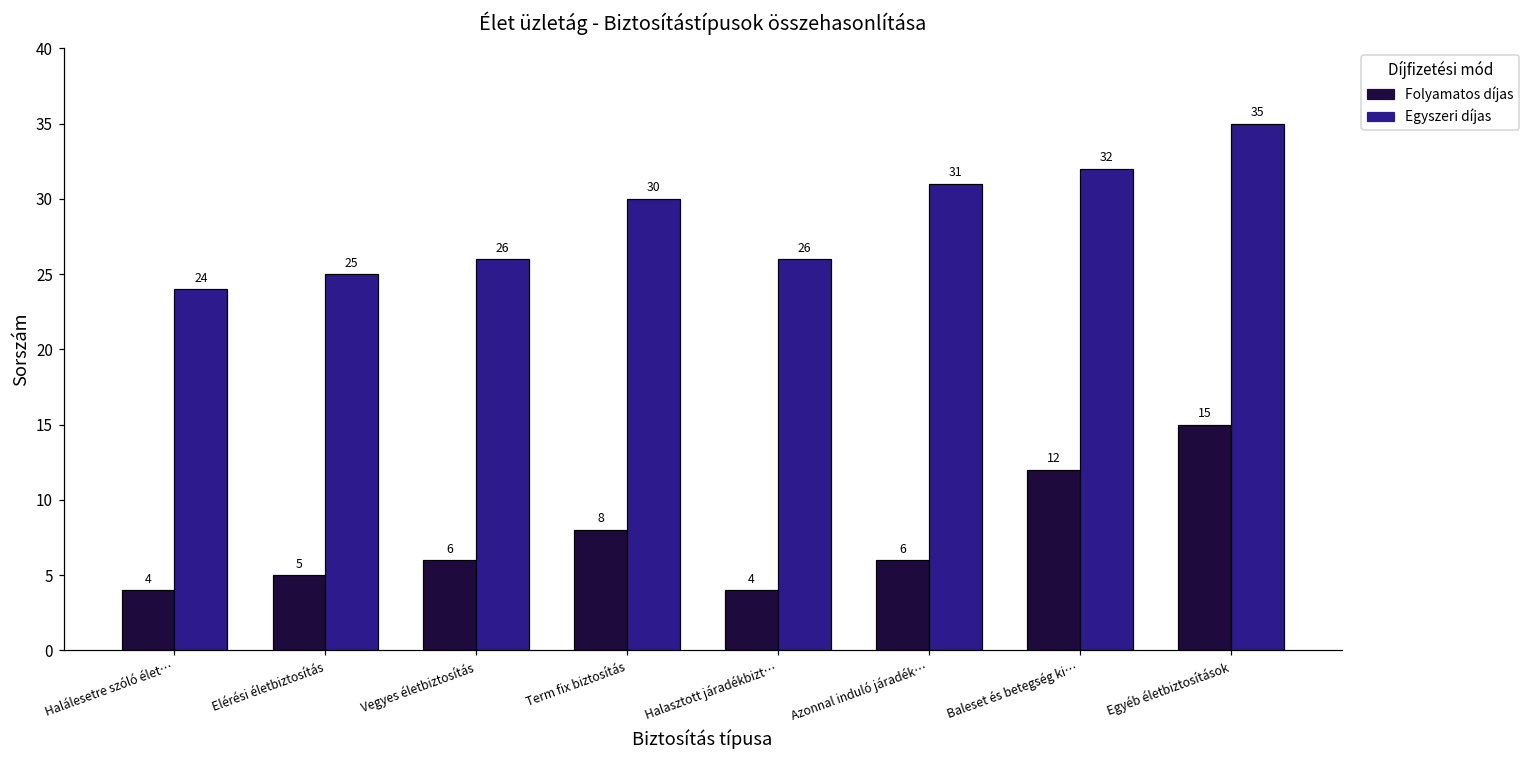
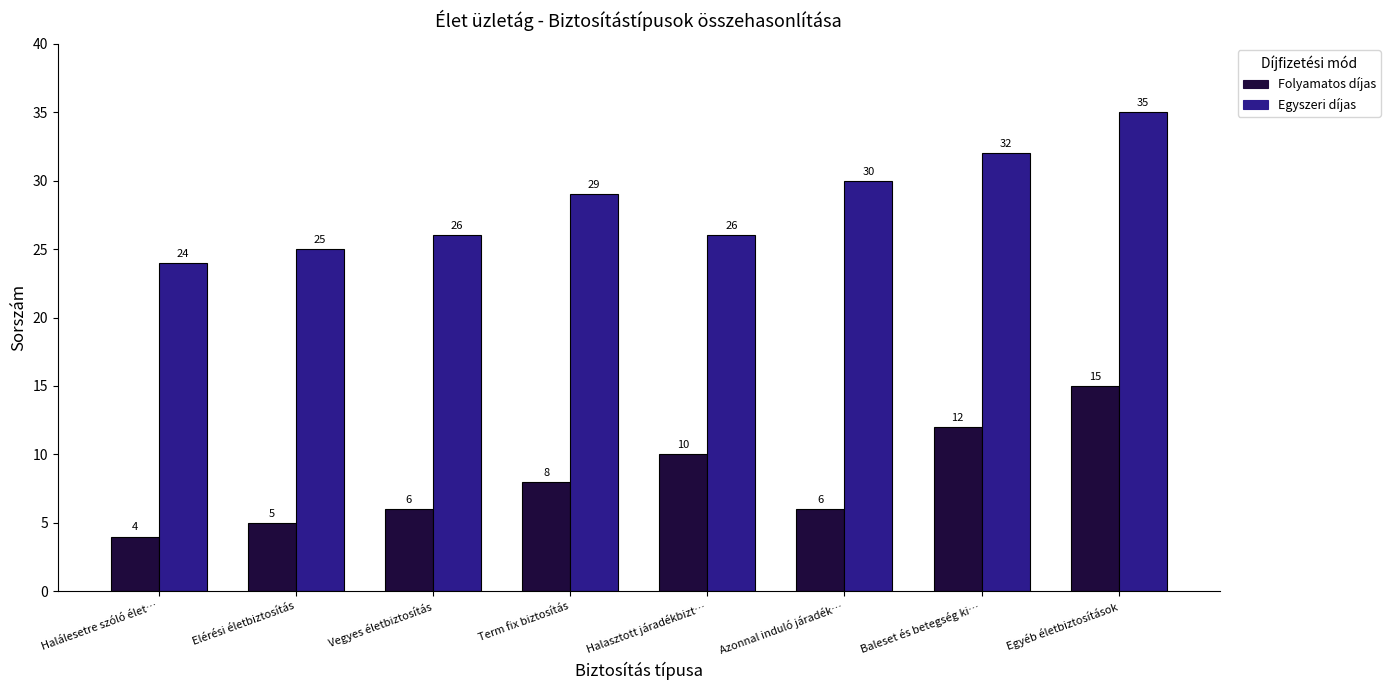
  {
    "Folyamatos díjas": {
      "Halálesetre szóló élet…": 4,
      "Elérési életbiztosítás": 5,
      "Vegyes életbiztosítás": 6,
      "Term fix biztosítás": 8,
-     "Halasztott járadékbizt…": 4,
+     "Halasztott járadékbizt…": 10,
      "Azonnal induló járadék…": 6,
      "Baleset és betegség ki…": 12,
      "Egyéb életbiztosítások": 15
    },
    "Egyszeri díjas": {
      "Halálesetre szóló élet…": 24,
      "Elérési életbiztosítás": 25,
      "Vegyes életbiztosítás": 26,
-     "Term fix biztosítás": 30,
+     "Term fix biztosítás": 29,
      "Halasztott járadékbizt…": 26,
-     "Azonnal induló járadék…": 31,
+     "Azonnal induló járadék…": 30,
      "Baleset és betegség ki…": 32,
      "Egyéb életbiztosítások": 35
    }
  }
